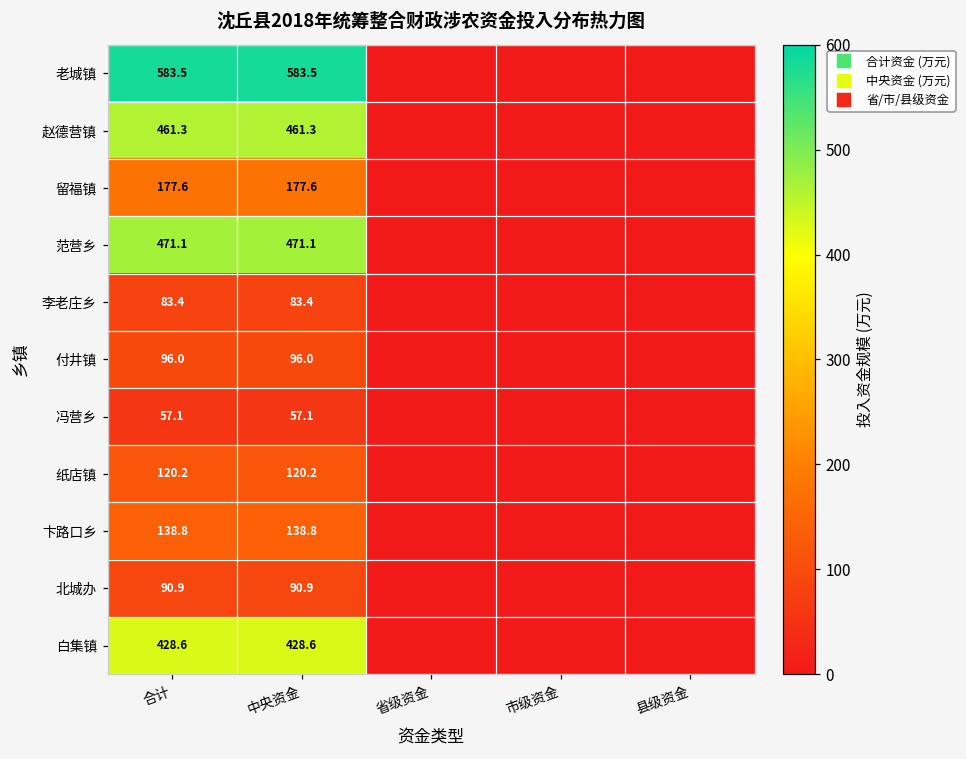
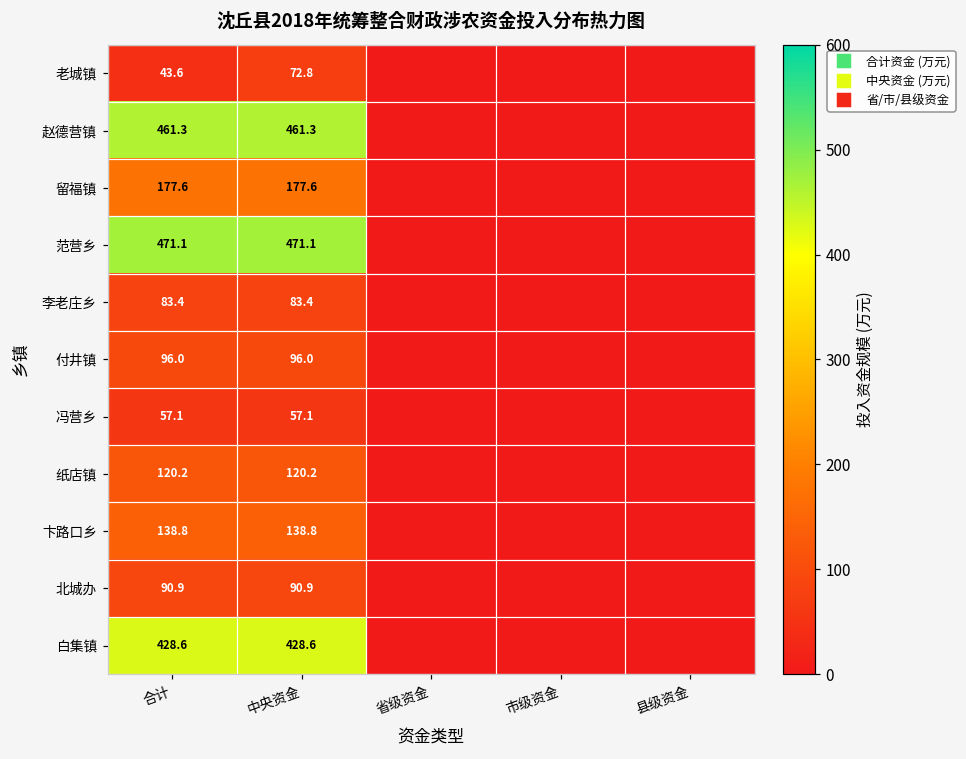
  {
    "老城镇": {
-     "合计": 583.5,
-     "中央资金": 583.5
+     "合计": 43.6,
+     "中央资金": 72.8
    },
    "赵德营镇": {
      "合计": 461.3,
      "中央资金": 461.3
    },
    "留福镇": {
      "合计": 177.6,
      "中央资金": 177.6
    },
    "范营乡": {
      "合计": 471.1,
      "中央资金": 471.1
    },
    "李老庄乡": {
      "合计": 83.4,
      "中央资金": 83.4
    },
    "付井镇": {
      "合计": 96.0,
      "中央资金": 96.0
    },
    "冯营乡": {
      "合计": 57.1,
      "中央资金": 57.1
    },
    "纸店镇": {
      "合计": 120.2,
      "中央资金": 120.2
    },
    "卞路口乡": {
      "合计": 138.8,
      "中央资金": 138.8
    },
    "北城办": {
      "合计": 90.9,
      "中央资金": 90.9
    },
    "白集镇": {
      "合计": 428.6,
      "中央资金": 428.6
    }
  }
